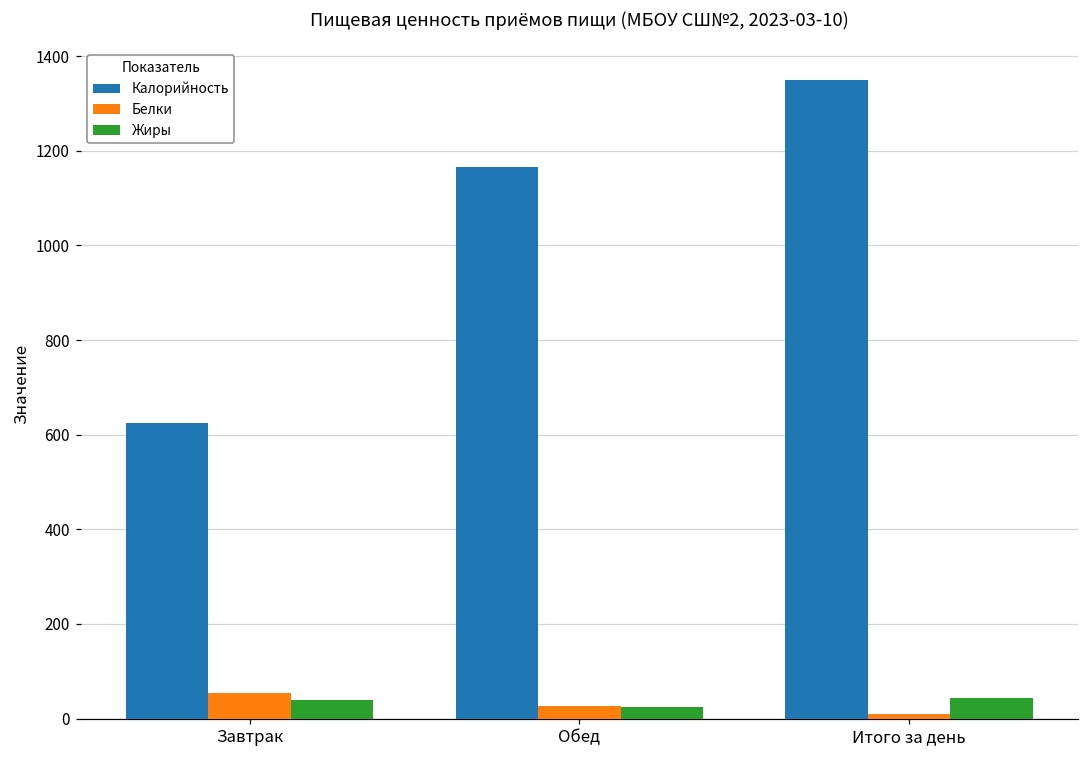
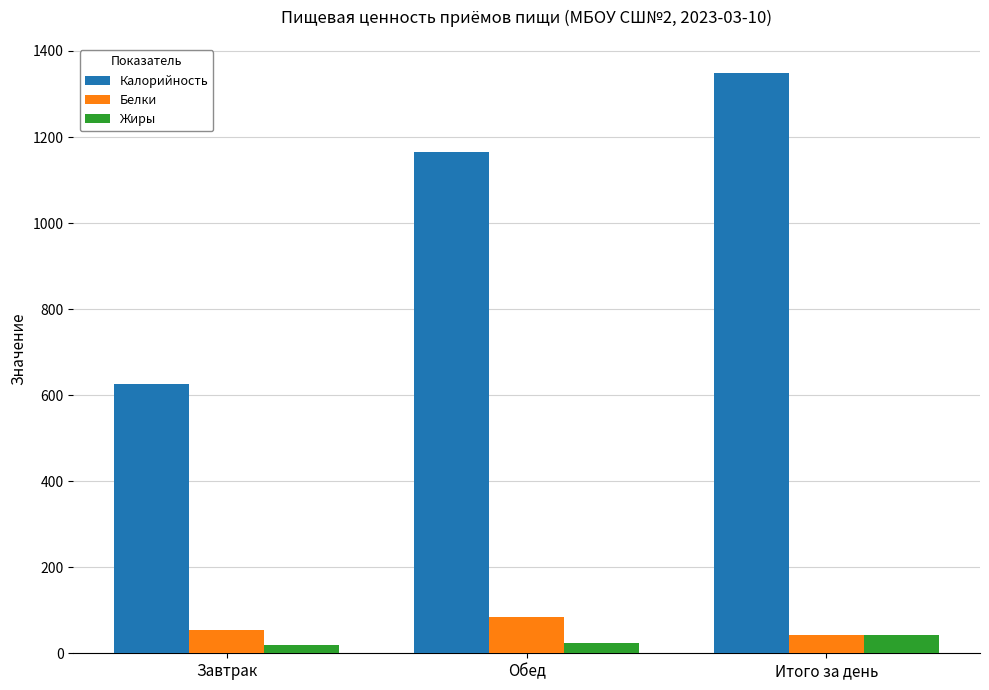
  {
    "Калорийность": {
      "Завтрак": 630,
      "Обед": 1160,
      "Итого за день": 1350
    },
    "Белки": {
      "Завтрак": 50,
-     "Обед": 30,
-     "Итого за день": 10
+     "Обед": 80,
+     "Итого за день": 40
    },
    "Жиры": {
-     "Завтрак": 40,
+     "Завтрак": 20,
      "Обед": 20,
      "Итого за день": 40
    }
  }
